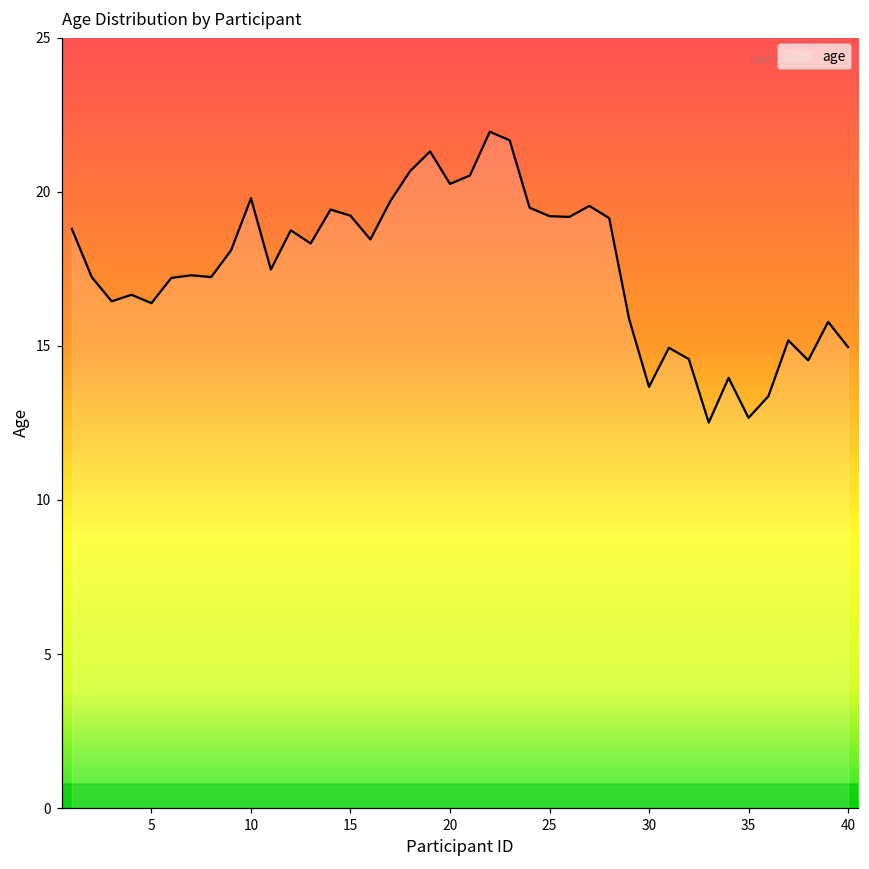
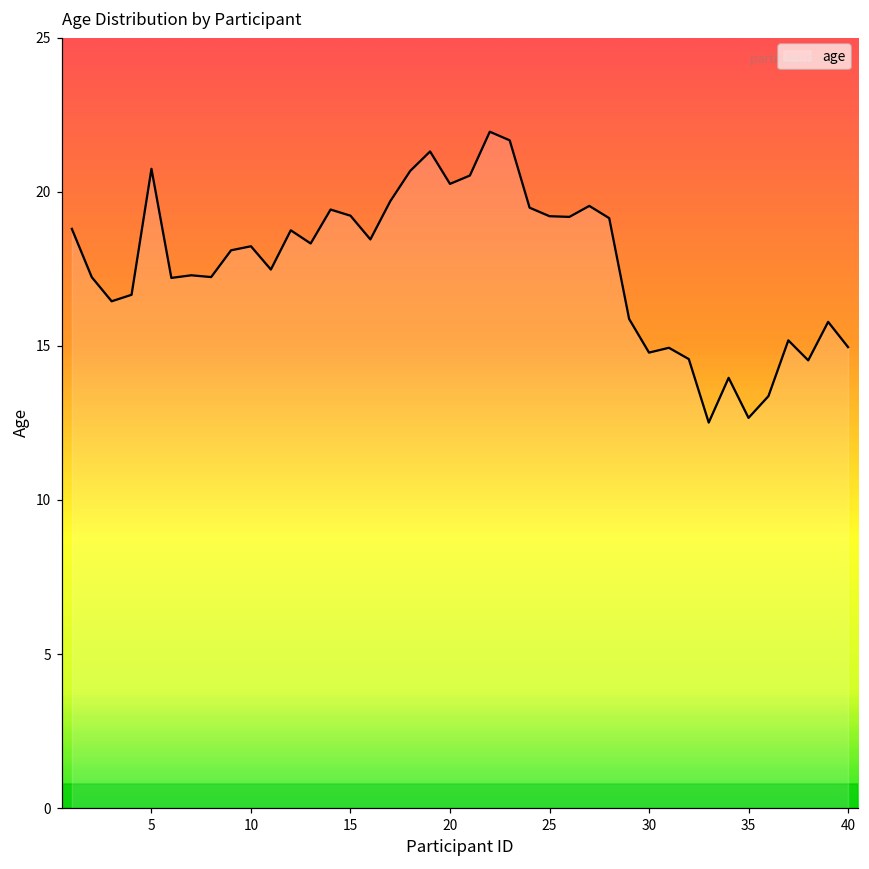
  {
-   "5": 16.4,
-   "10": 19.8,
+   "5": 20.7,
+   "10": 18.2,
    "15": 19.2,
    "20": 20.3,
    "25": 19.2,
-   "30": 13.7,
+   "30": 14.8,
    "35": 12.7,
    "40": 15.0
  }
